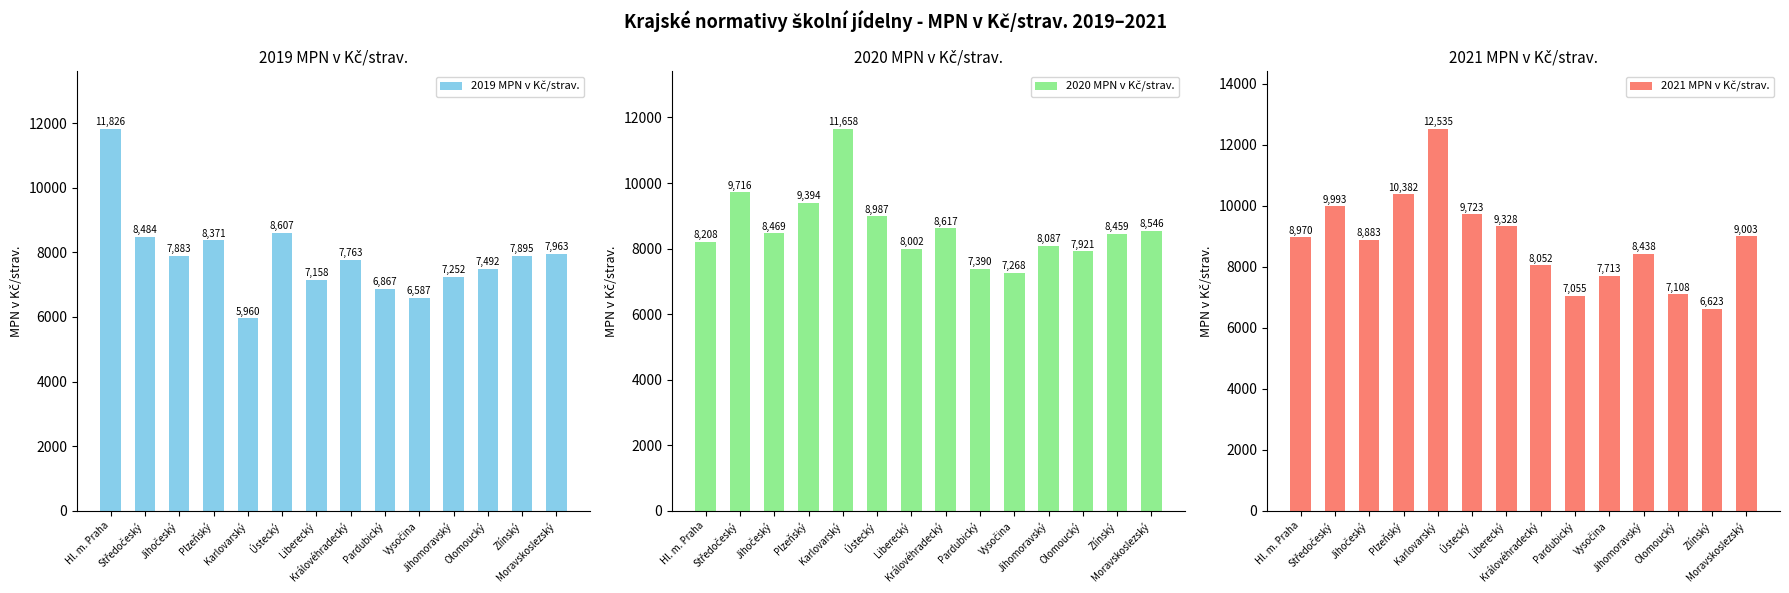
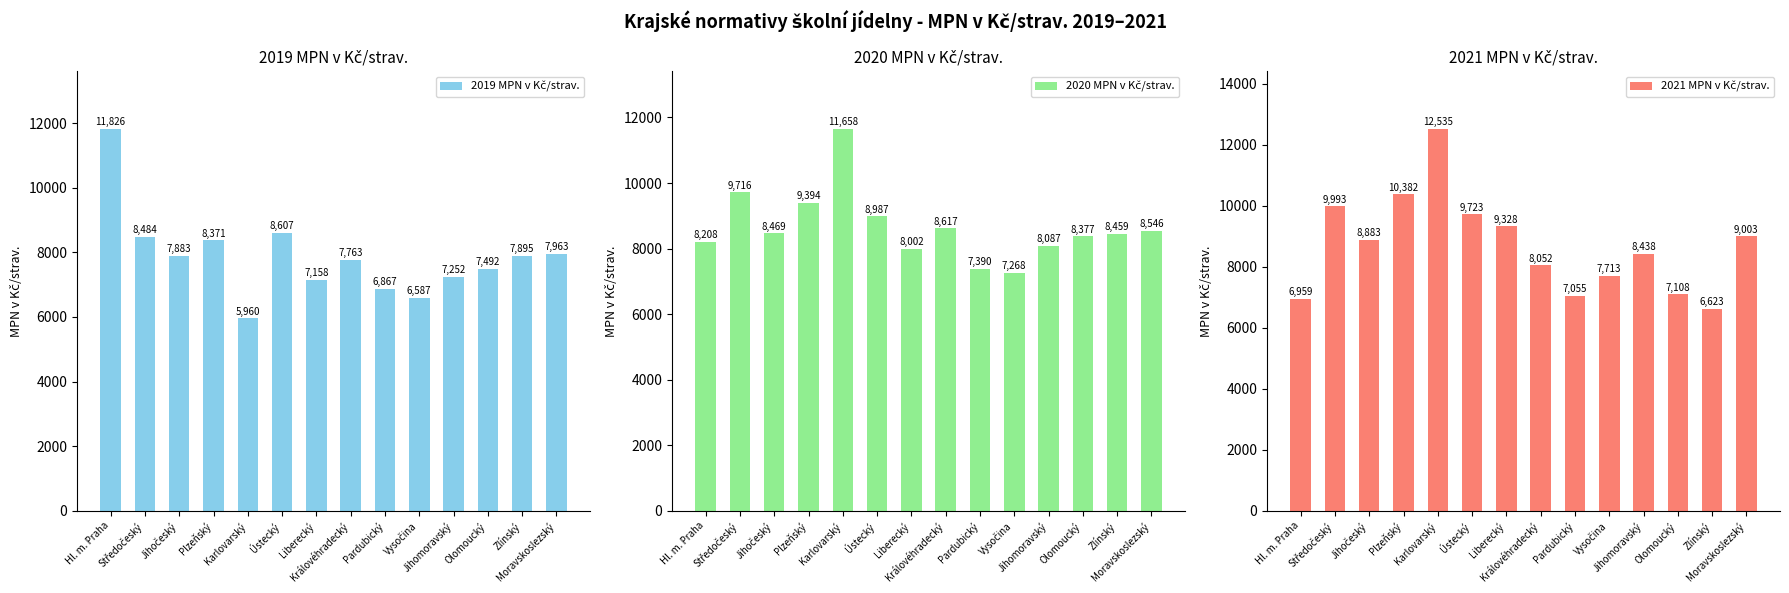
  {
    "2019 MPN v Kč/strav.": {
      "Hl. m. Praha": "11,826",
      "Středočeský": "8,484",
      "Jihočeský": "7,883",
      "Plzeňský": "8,371",
      "Karlovarský": "5,960",
      "Ústecký": "8,607",
      "Liberecký": "7,158",
      "Královéhradecký": "7,763",
      "Pardubický": "6,867",
      "Vysočina": "6,587",
      "Jihomoravský": "7,252",
      "Olomoucký": "7,492",
      "Zlínský": "7,895",
      "Moravskoslezský": "7,963"
    },
    "2020 MPN v Kč/strav.": {
      "Hl. m. Praha": "8,208",
      "Středočeský": "9,716",
      "Jihočeský": "8,469",
      "Plzeňský": "9,394",
      "Karlovarský": "11,658",
      "Ústecký": "8,987",
      "Liberecký": "8,002",
      "Královéhradecký": "8,617",
      "Pardubický": "7,390",
      "Vysočina": "7,268",
      "Jihomoravský": "8,087",
-     "Olomoucký": "7,921",
+     "Olomoucký": "8,377",
      "Zlínský": "8,459",
      "Moravskoslezský": "8,546"
    },
    "2021 MPN v Kč/strav.": {
-     "Hl. m. Praha": "8,970",
+     "Hl. m. Praha": "6,959",
      "Středočeský": "9,993",
      "Jihočeský": "8,883",
      "Plzeňský": "10,382",
      "Karlovarský": "12,535",
      "Ústecký": "9,723",
      "Liberecký": "9,328",
      "Královéhradecký": "8,052",
      "Pardubický": "7,055",
      "Vysočina": "7,713",
      "Jihomoravský": "8,438",
      "Olomoucký": "7,108",
      "Zlínský": "6,623",
      "Moravskoslezský": "9,003"
    }
  }
